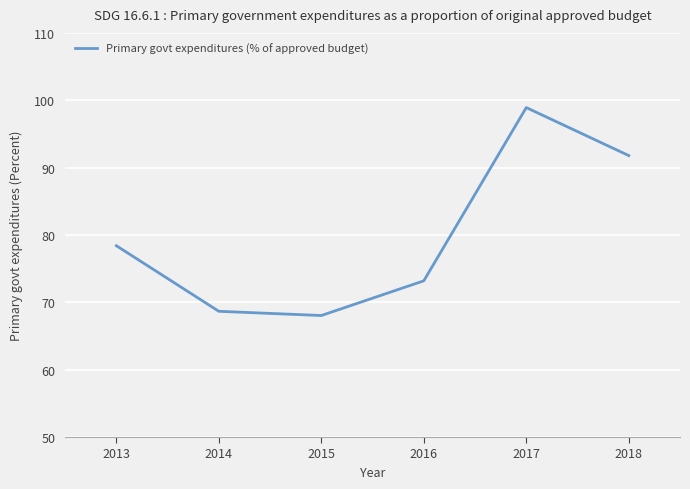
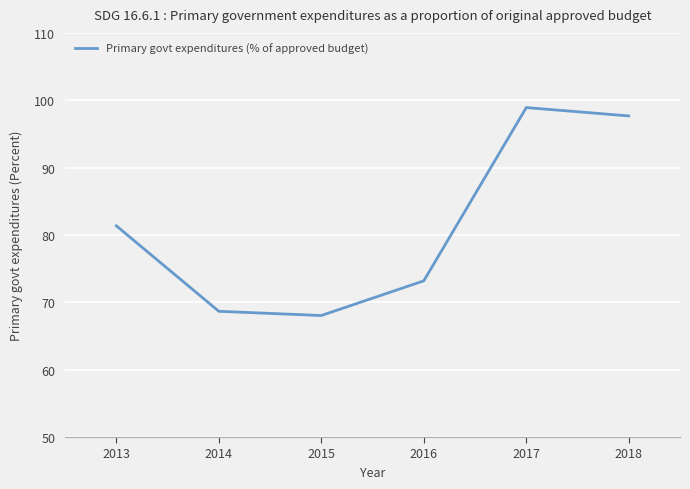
  {
-   "2013": 78,
+   "2013": 81,
    "2014": 69,
    "2015": 68,
    "2016": 73,
    "2017": 99,
-   "2018": 92
+   "2018": 98
  }
